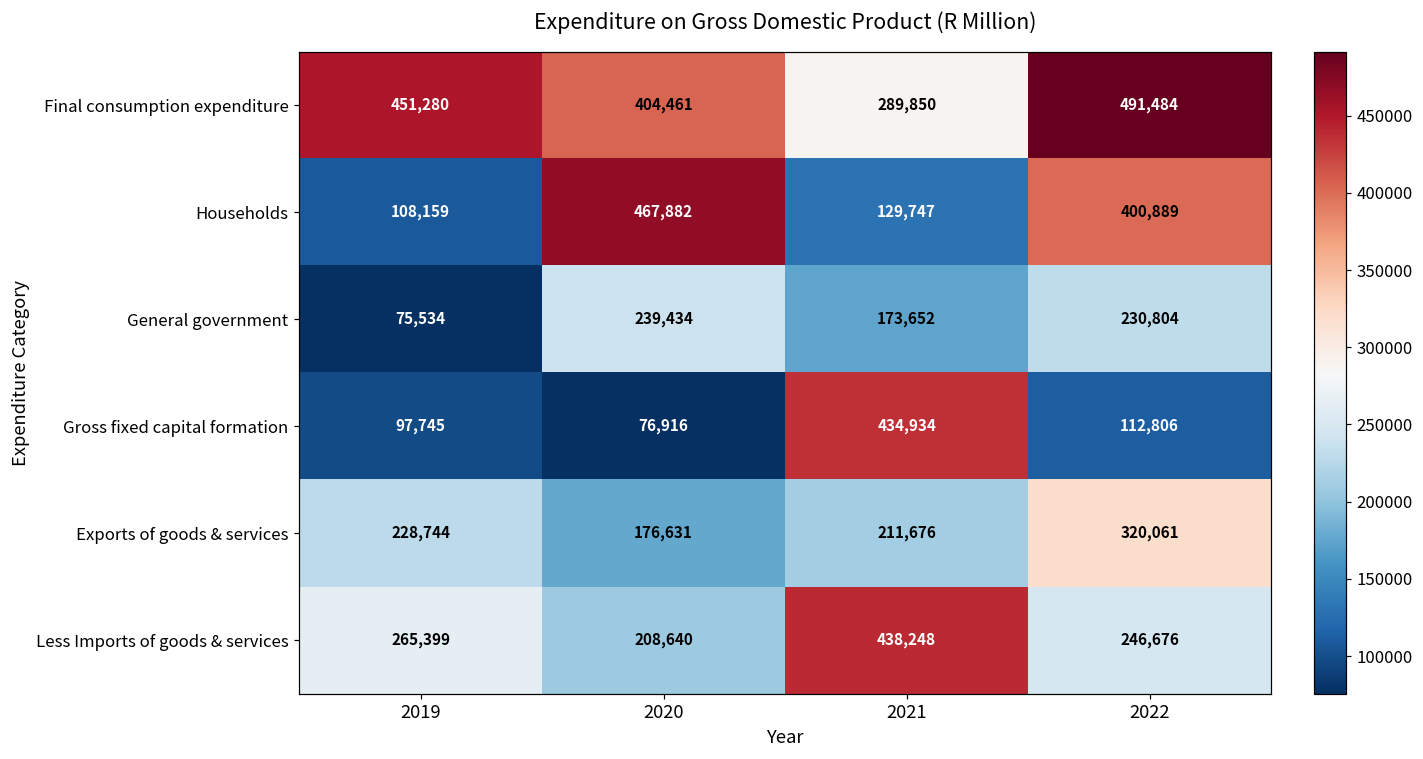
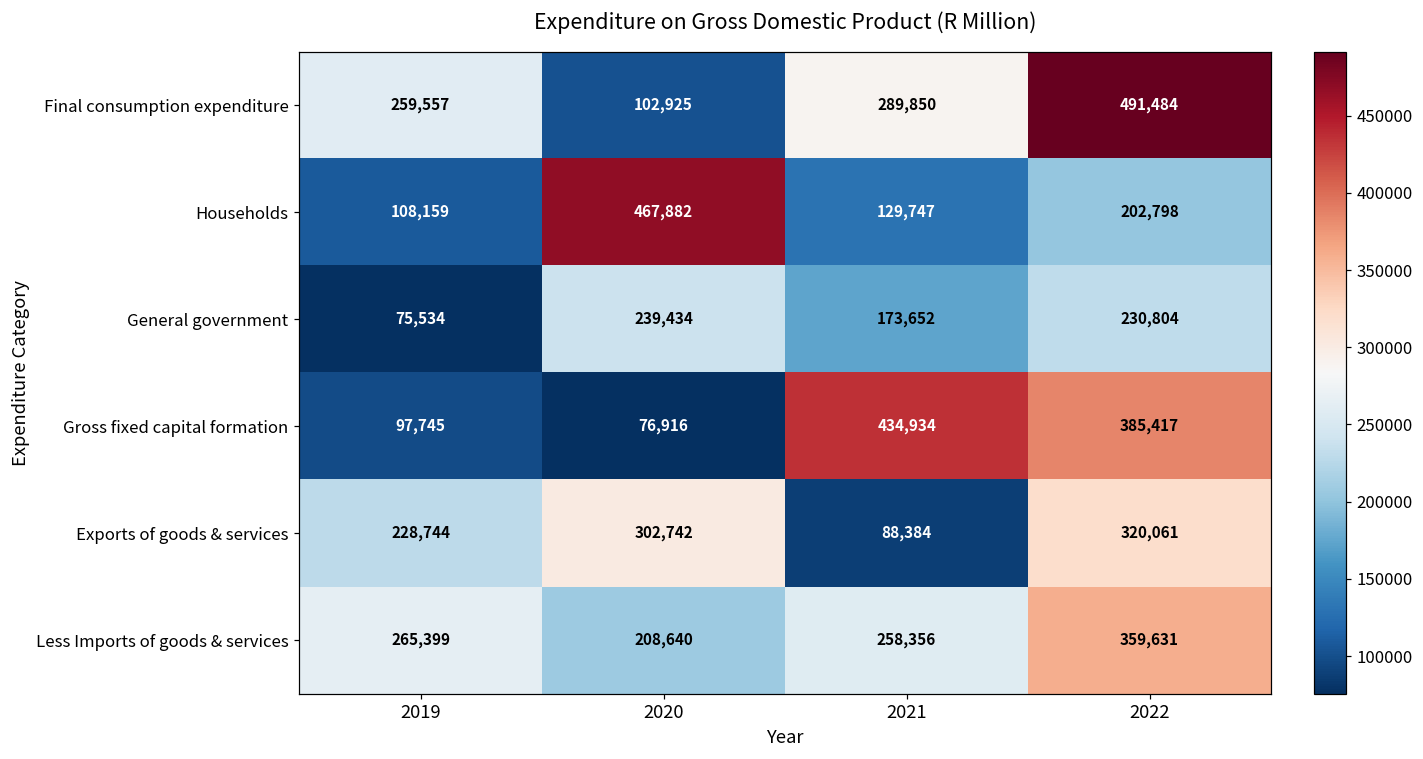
  {
    "Final consumption expenditure": {
-     "2019": "451,280",
-     "2020": "404,461",
+     "2019": "259,557",
+     "2020": "102,925",
      "2021": "289,850",
      "2022": "491,484"
    },
    "Households": {
      "2019": "108,159",
      "2020": "467,882",
      "2021": "129,747",
-     "2022": "400,889"
+     "2022": "202,798"
    },
    "General government": {
      "2019": "75,534",
      "2020": "239,434",
      "2021": "173,652",
      "2022": "230,804"
    },
    "Gross fixed capital formation": {
      "2019": "97,745",
      "2020": "76,916",
      "2021": "434,934",
-     "2022": "112,806"
+     "2022": "385,417"
    },
    "Exports of goods & services": {
      "2019": "228,744",
-     "2020": "176,631",
-     "2021": "211,676",
+     "2020": "302,742",
+     "2021": "88,384",
      "2022": "320,061"
    },
    "Less Imports of goods & services": {
      "2019": "265,399",
      "2020": "208,640",
-     "2021": "438,248",
-     "2022": "246,676"
+     "2021": "258,356",
+     "2022": "359,631"
    }
  }
